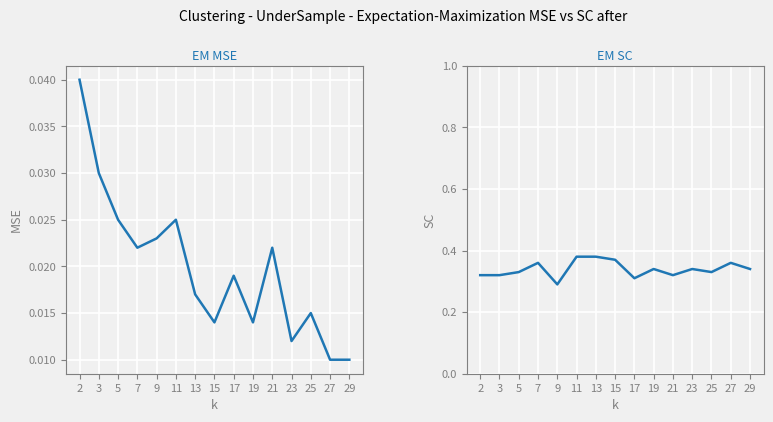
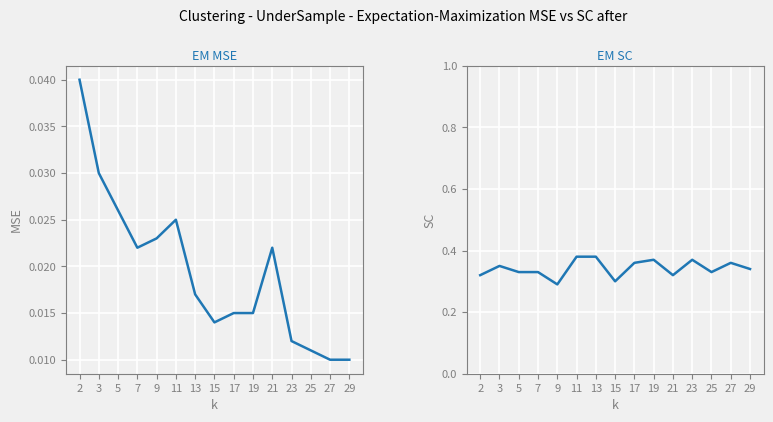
  {
    "EM MSE": {
      "2": 0.040,
      "3": 0.030,
-     "5": 0.025,
+     "5": 0.026,
      "7": 0.022,
      "9": 0.023,
      "11": 0.025,
      "13": 0.017,
      "15": 0.014,
-     "17": 0.019,
-     "19": 0.014,
+     "17": 0.015,
+     "19": 0.015,
      "21": 0.022,
      "23": 0.012,
-     "25": 0.015,
+     "25": 0.011,
      "27": 0.010,
      "29": 0.010
    },
    "EM SC": {
      "2": 0.32,
-     "3": 0.32,
+     "3": 0.35,
      "5": 0.33,
-     "7": 0.36,
+     "7": 0.33,
      "9": 0.29,
      "11": 0.38,
      "13": 0.38,
-     "15": 0.37,
-     "17": 0.31,
-     "19": 0.34,
+     "15": 0.30,
+     "17": 0.36,
+     "19": 0.37,
      "21": 0.32,
-     "23": 0.34,
+     "23": 0.37,
      "25": 0.33,
      "27": 0.36,
      "29": 0.34
    }
  }
